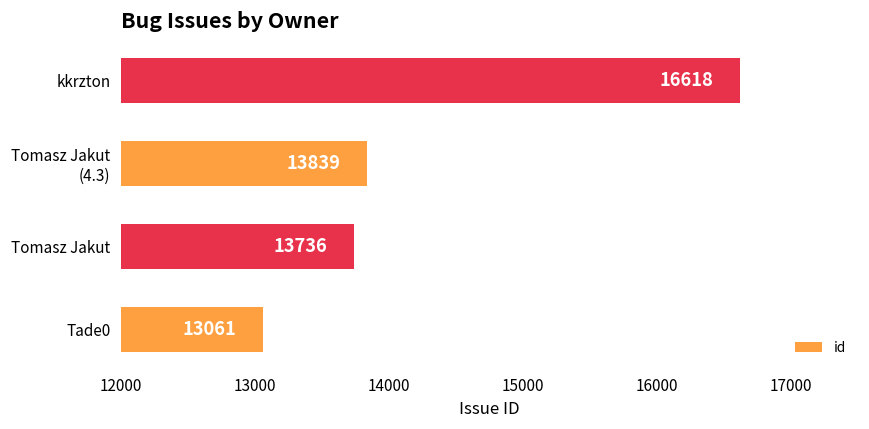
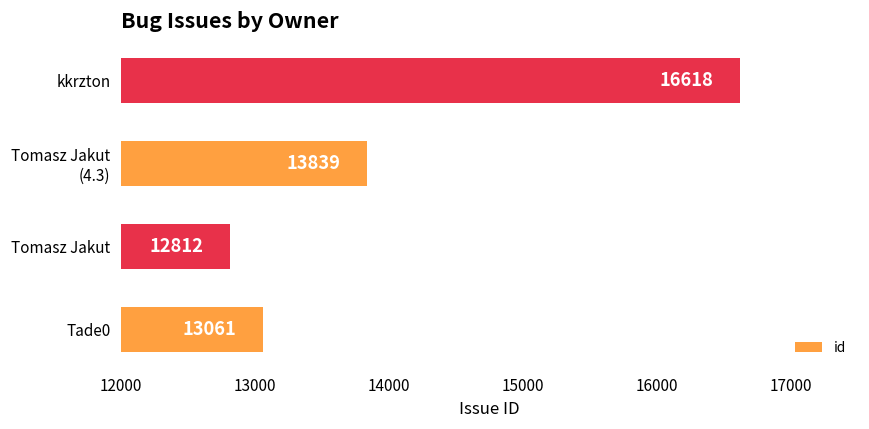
  {
    "kkrzton": 16618,
    "Tomasz Jakut (4.3)": 13839,
-   "Tomasz Jakut": 13736,
+   "Tomasz Jakut": 12812,
    "Tade0": 13061
  }
